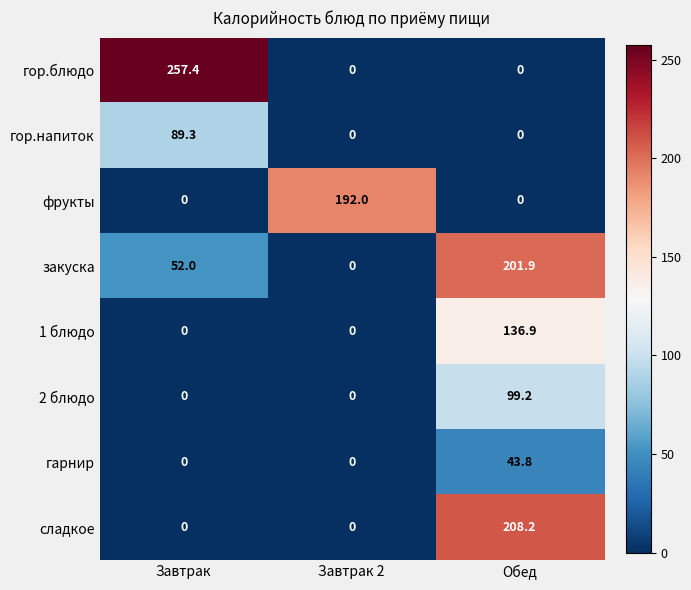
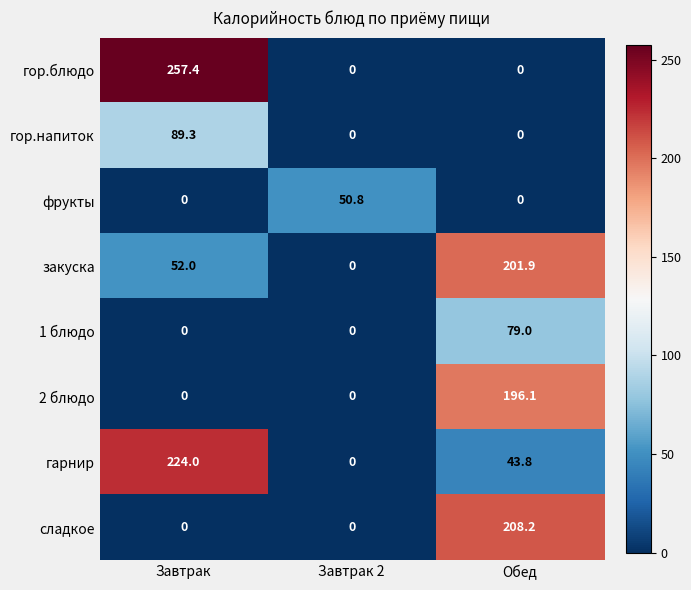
  {
    "гор.блюдо": {
      "Завтрак": 257.4,
      "Завтрак 2": 0,
      "Обед": 0
    },
    "гор.напиток": {
      "Завтрак": 89.3,
      "Завтрак 2": 0,
      "Обед": 0
    },
    "фрукты": {
      "Завтрак": 0,
-     "Завтрак 2": 192.0,
+     "Завтрак 2": 50.8,
      "Обед": 0
    },
    "закуска": {
      "Завтрак": 52.0,
      "Завтрак 2": 0,
      "Обед": 201.9
    },
    "1 блюдо": {
      "Завтрак": 0,
      "Завтрак 2": 0,
-     "Обед": 136.9
+     "Обед": 79.0
    },
    "2 блюдо": {
      "Завтрак": 0,
      "Завтрак 2": 0,
-     "Обед": 99.2
+     "Обед": 196.1
    },
    "гарнир": {
-     "Завтрак": 0,
+     "Завтрак": 224.0,
      "Завтрак 2": 0,
      "Обед": 43.8
    },
    "сладкое": {
      "Завтрак": 0,
      "Завтрак 2": 0,
      "Обед": 208.2
    }
  }
